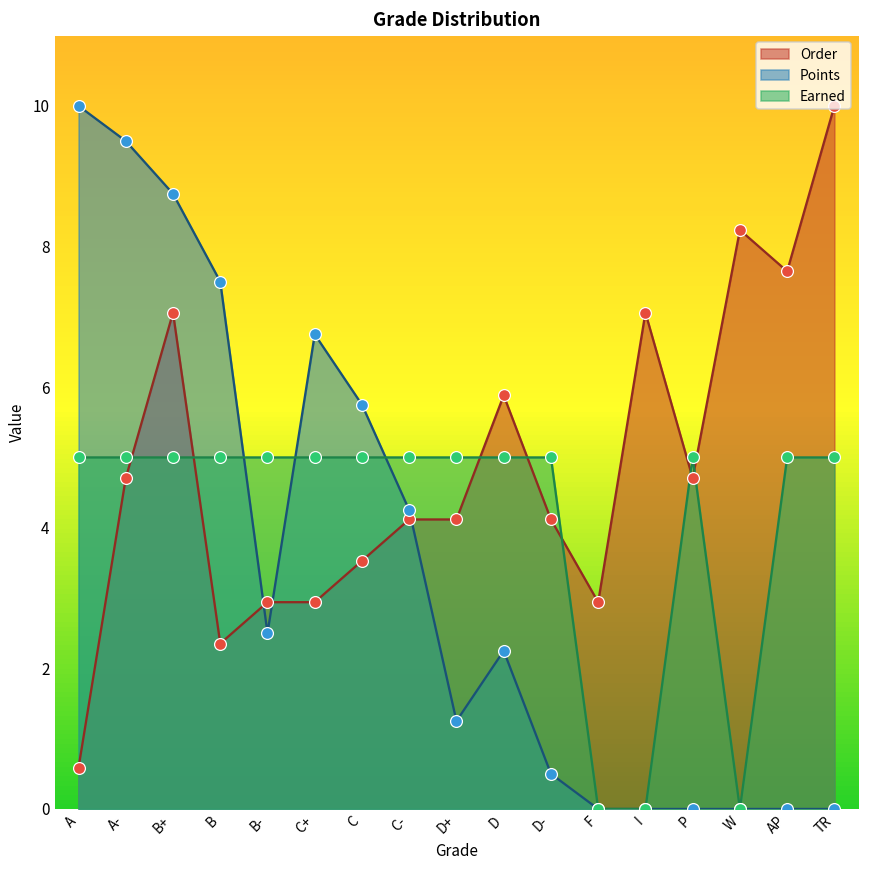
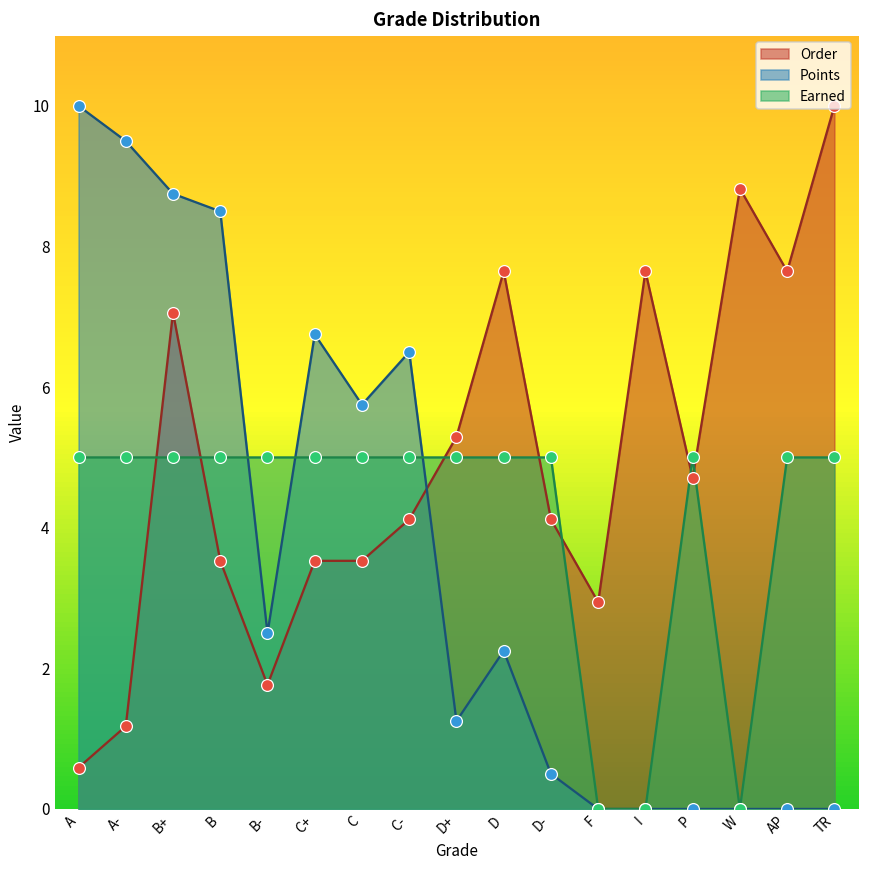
  {
    "Order": {
      "A": 0.6,
-     "A-": 4.7,
+     "A-": 1.2,
      "B+": 7.1,
-     "B": 2.4,
-     "B-": 2.9,
-     "C+": 2.9,
+     "B": 3.5,
+     "B-": 1.8,
+     "C+": 3.5,
      "C": 3.5,
      "C-": 4.1,
-     "D+": 4.1,
-     "D": 5.9,
+     "D+": 5.3,
+     "D": 7.6,
      "D-": 4.1,
      "F": 2.9,
-     "I": 7.1,
+     "I": 7.6,
      "P": 4.7,
-     "W": 8.2,
+     "W": 8.8,
      "AP": 7.6
    },
    "Points": {
      "A": 10.0,
      "A-": 9.5,
      "B+": 8.8,
-     "B": 7.5,
+     "B": 8.5,
      "B-": 2.5,
      "C+": 6.8,
      "C": 5.8,
-     "C-": 4.3,
+     "C-": 6.5,
      "D+": 1.3,
      "D": 2.3,
      "D-": 0.5,
      "P": 0.0,
      "AP": 0.0,
      "TR": 0.0
    },
    "Earned": {
      "A": 5.0,
      "A-": 5.0,
      "B+": 5.0,
      "B": 5.0,
      "B-": 5.0,
      "C+": 5.0,
      "C": 5.0,
      "C-": 5.0,
      "D+": 5.0,
      "D": 5.0,
      "D-": 5.0,
      "P": 5.0,
      "AP": 5.0,
      "TR": 5.0
    }
  }
